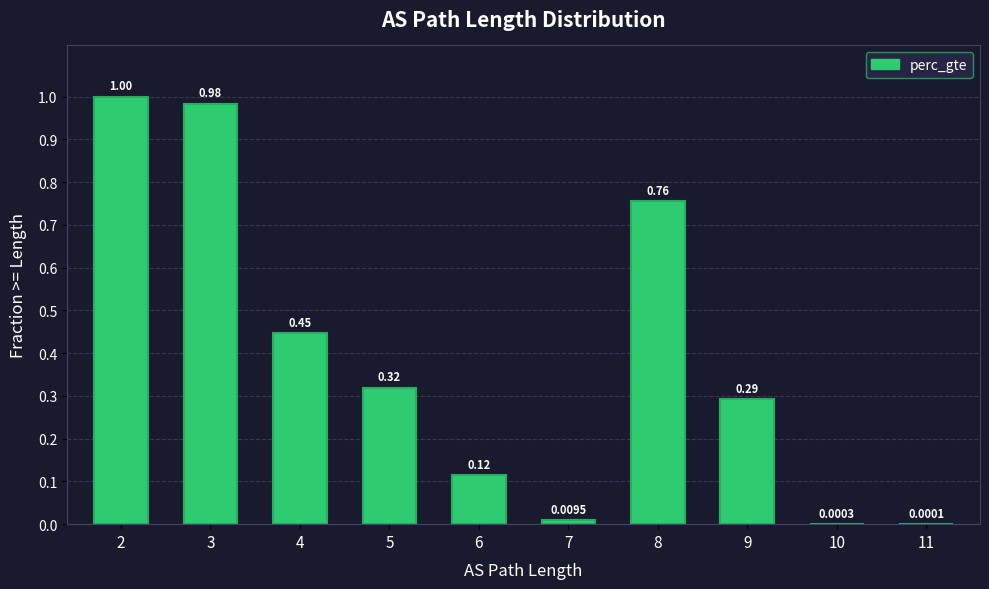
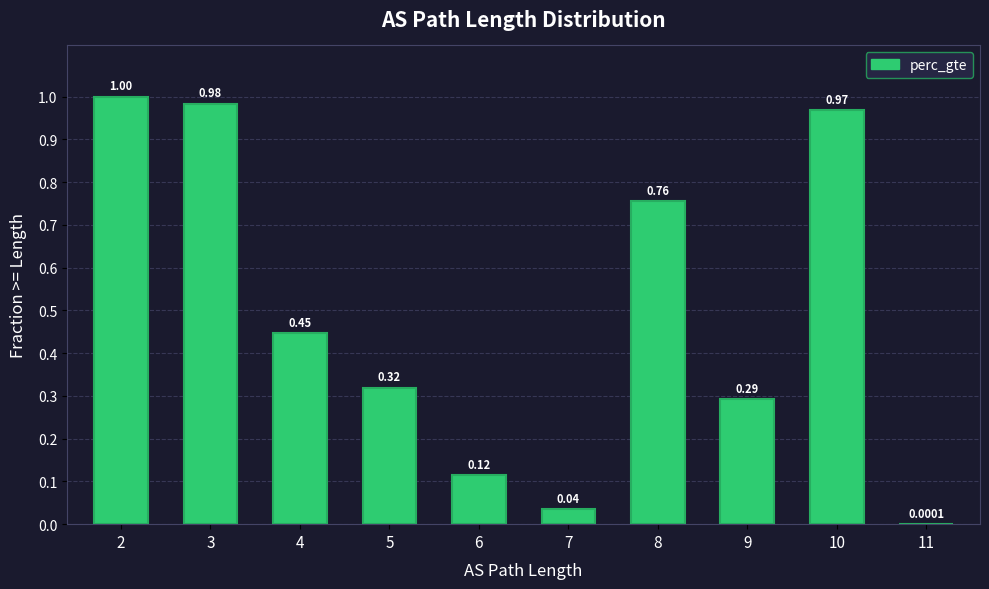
  {
    "2": 1.00,
    "3": 0.98,
    "4": 0.45,
    "5": 0.32,
    "6": 0.12,
-   "7": 0.0095,
+   "7": 0.04,
    "8": 0.76,
    "9": 0.29,
-   "10": 0.0003,
+   "10": 0.97,
    "11": 0.0001
  }
